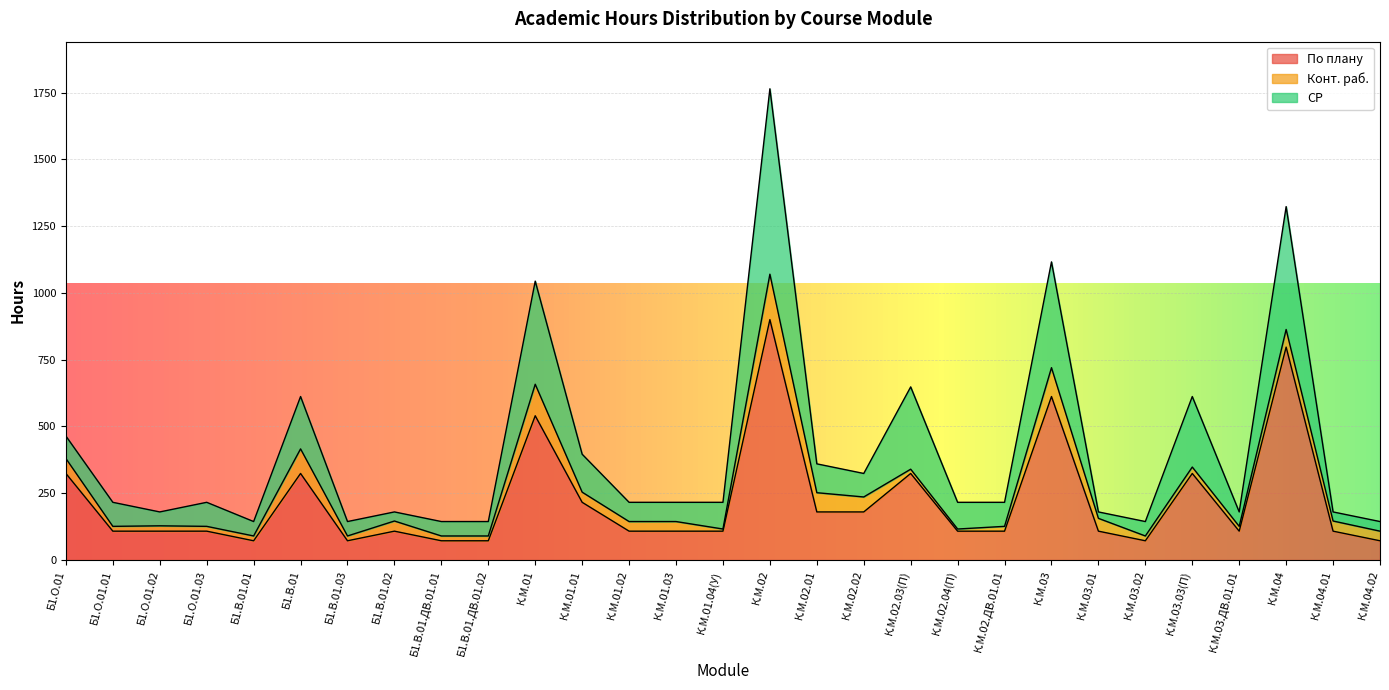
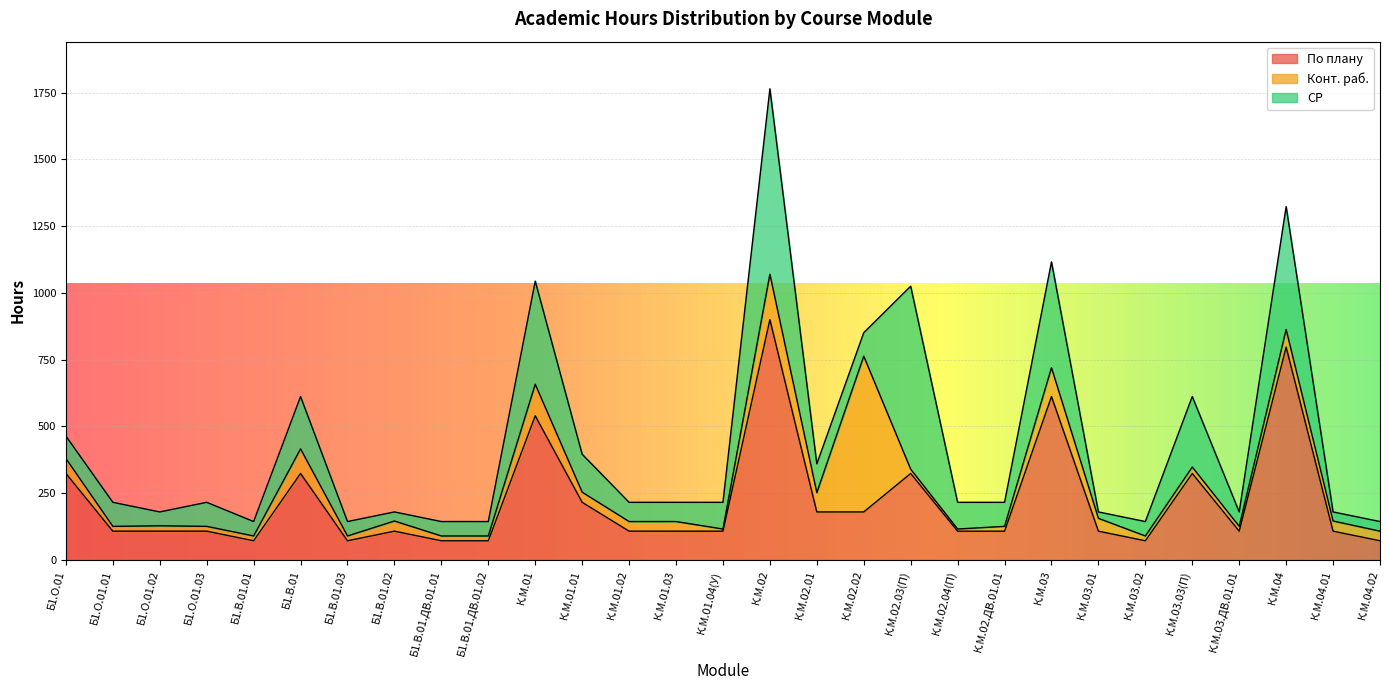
  {
    "По плану": {
      "Б1.О.01": 320,
      "Б1.О.01.01": 110,
      "Б1.О.01.02": 110,
      "Б1.О.01.03": 110,
      "Б1.В.01.01": 70,
      "Б1.В.01": 320,
      "Б1.В.01.03": 70,
      "Б1.В.01.02": 110,
      "Б1.В.01.ДВ.01.01": 70,
      "Б1.В.01.ДВ.01.02": 70,
      "К.М.01": 540,
      "К.М.01.01": 220,
      "К.М.01.02": 110,
      "К.М.01.03": 110,
      "К.М.02": 900,
      "К.М.02.01": 180,
      "К.М.02.02": 180,
      "К.М.02.03(П)": 320,
      "К.М.02.ДВ.01.01": 110,
      "К.М.03": 610,
      "К.М.03.01": 110,
      "К.М.03.02": 70,
      "К.М.03.03(П)": 320,
      "К.М.03.ДВ.01.01": 110,
      "К.М.04": 800,
      "К.М.04.01": 110,
      "К.М.04.02": 70
    },
    "Конт. раб.": {
      "Б1.О.01": 60,
      "Б1.О.01.01": 20,
      "Б1.О.01.02": 20,
      "Б1.О.01.03": 20,
      "Б1.В.01.01": 20,
      "Б1.В.01": 90,
      "Б1.В.01.03": 20,
      "Б1.В.01.02": 40,
      "Б1.В.01.ДВ.01.01": 20,
      "Б1.В.01.ДВ.01.02": 20,
      "К.М.01": 120,
      "К.М.01.01": 40,
      "К.М.01.02": 40,
      "К.М.01.03": 40,
      "К.М.02": 170,
      "К.М.02.01": 70,
-     "К.М.02.02": 60,
+     "К.М.02.02": 580,
      "К.М.02.03(П)": 20,
      "К.М.02.ДВ.01.01": 20,
      "К.М.03": 110,
      "К.М.03.01": 50,
      "К.М.03.02": 20,
      "К.М.03.03(П)": 20,
      "К.М.03.ДВ.01.01": 20,
      "К.М.04": 70,
      "К.М.04.01": 40,
      "К.М.04.02": 40
    },
    "СР": {
      "Б1.О.01": 80,
      "Б1.О.01.01": 90,
      "Б1.О.01.02": 50,
      "Б1.О.01.03": 90,
      "Б1.В.01.01": 50,
      "Б1.В.01": 200,
      "Б1.В.01.03": 50,
      "Б1.В.01.02": 30,
      "Б1.В.01.ДВ.01.01": 50,
      "Б1.В.01.ДВ.01.02": 50,
      "К.М.01": 390,
      "К.М.01.01": 140,
      "К.М.01.02": 70,
      "К.М.01.03": 70,
      "К.М.01.04(У)": 100,
      "К.М.02": 690,
      "К.М.02.01": 110,
      "К.М.02.02": 90,
-     "К.М.02.03(П)": 310,
+     "К.М.02.03(П)": 690,
      "К.М.02.04(П)": 100,
      "К.М.02.ДВ.01.01": 90,
      "К.М.03": 400,
      "К.М.03.01": 20,
      "К.М.03.02": 50,
      "К.М.03.03(П)": 260,
      "К.М.03.ДВ.01.01": 50,
      "К.М.04": 460,
      "К.М.04.01": 30,
      "К.М.04.02": 40
    }
  }
